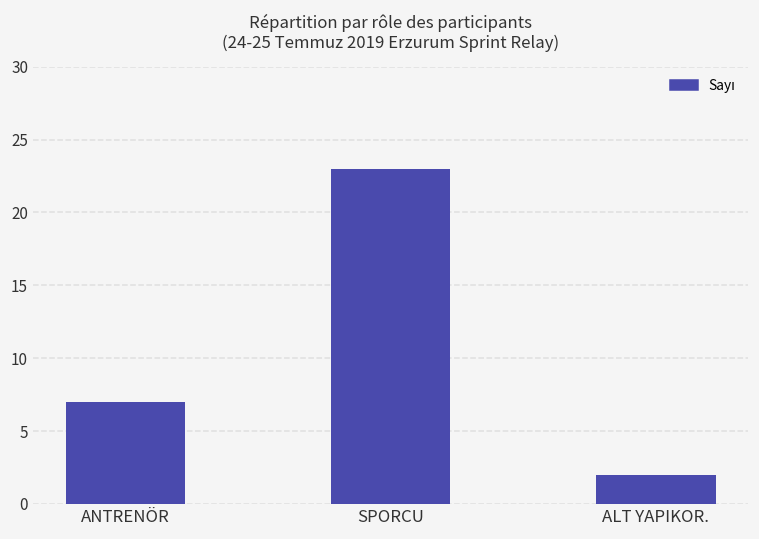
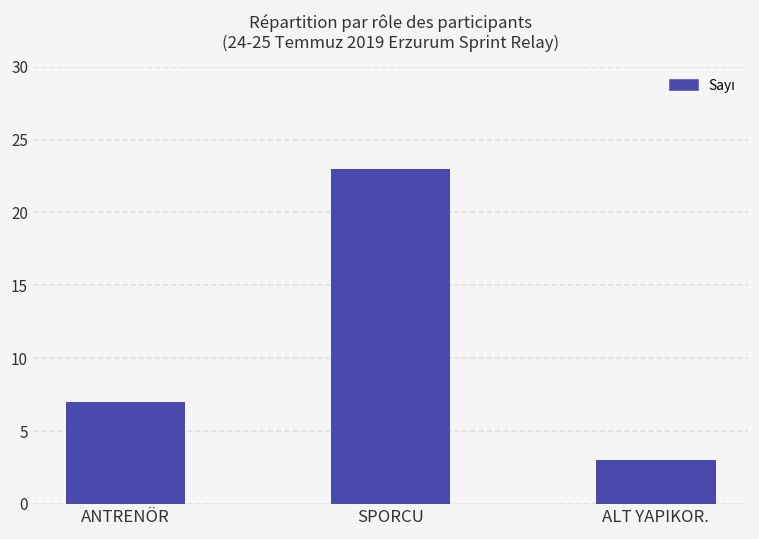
  {
    "ANTRENÖR": 7,
    "SPORCU": 23,
-   "ALT YAPIKOR.": 2
+   "ALT YAPIKOR.": 3
  }
